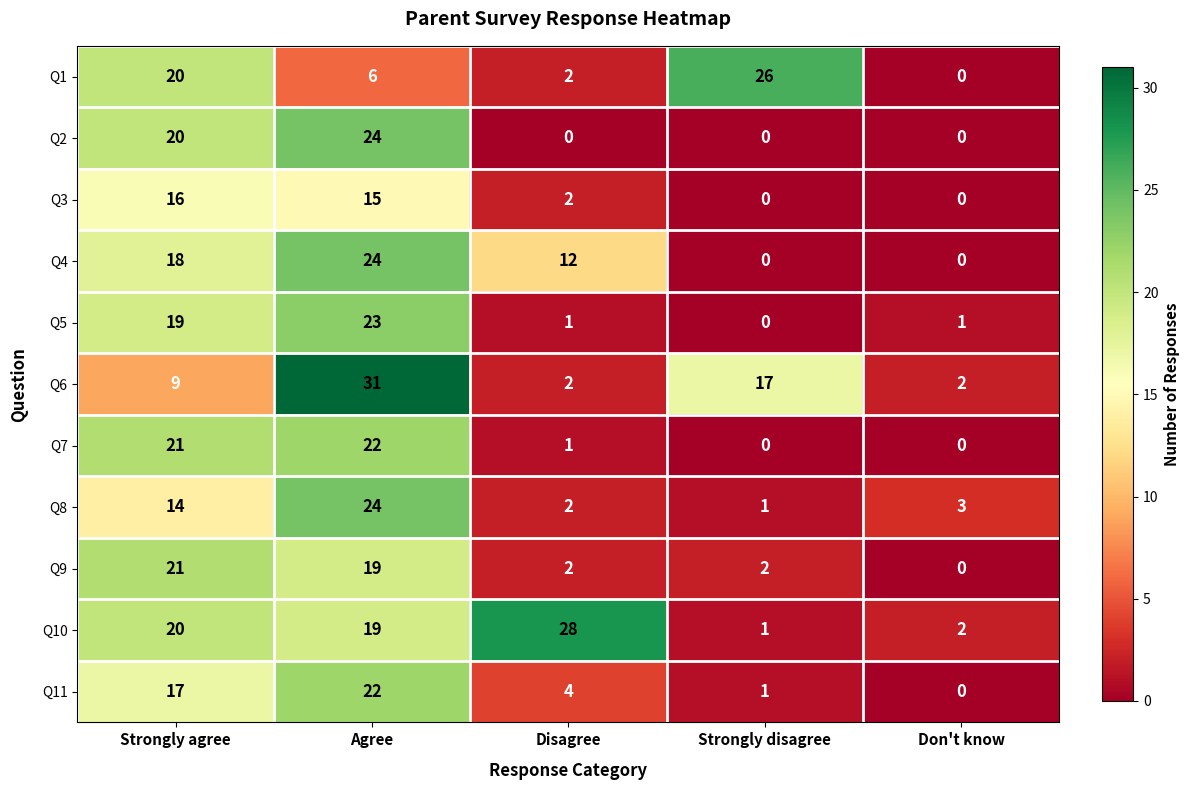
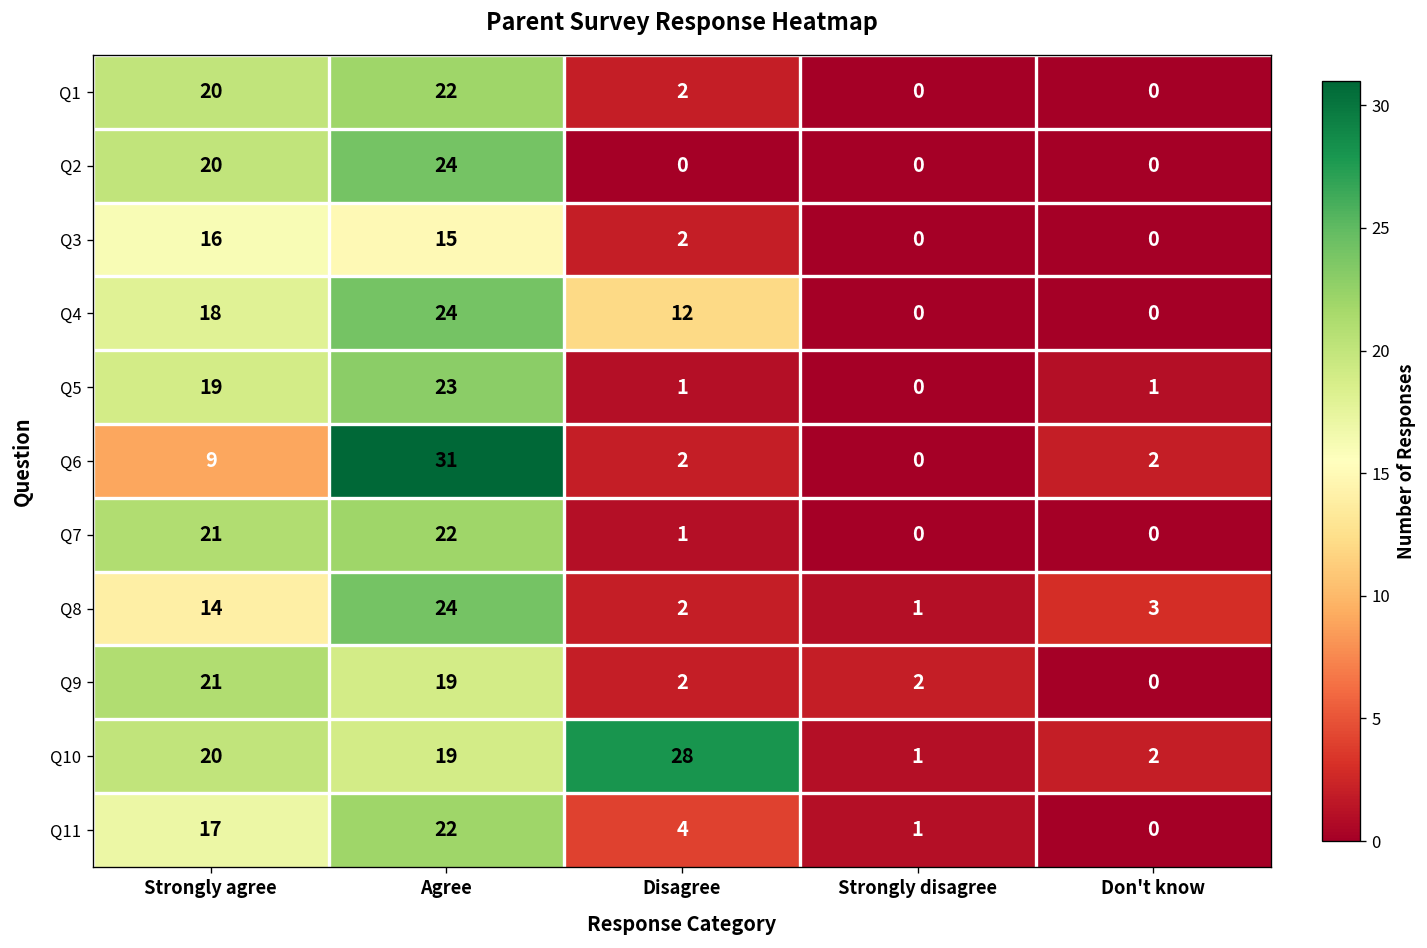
  {
    "Q1": {
      "Strongly agree": 20,
-     "Agree": 6,
+     "Agree": 22,
      "Disagree": 2,
-     "Strongly disagree": 26,
+     "Strongly disagree": 0,
      "Don't know": 0
    },
    "Q2": {
      "Strongly agree": 20,
      "Agree": 24,
      "Disagree": 0,
      "Strongly disagree": 0,
      "Don't know": 0
    },
    "Q3": {
      "Strongly agree": 16,
      "Agree": 15,
      "Disagree": 2,
      "Strongly disagree": 0,
      "Don't know": 0
    },
    "Q4": {
      "Strongly agree": 18,
      "Agree": 24,
      "Disagree": 12,
      "Strongly disagree": 0,
      "Don't know": 0
    },
    "Q5": {
      "Strongly agree": 19,
      "Agree": 23,
      "Disagree": 1,
      "Strongly disagree": 0,
      "Don't know": 1
    },
    "Q6": {
      "Strongly agree": 9,
      "Agree": 31,
      "Disagree": 2,
-     "Strongly disagree": 17,
+     "Strongly disagree": 0,
      "Don't know": 2
    },
    "Q7": {
      "Strongly agree": 21,
      "Agree": 22,
      "Disagree": 1,
      "Strongly disagree": 0,
      "Don't know": 0
    },
    "Q8": {
      "Strongly agree": 14,
      "Agree": 24,
      "Disagree": 2,
      "Strongly disagree": 1,
      "Don't know": 3
    },
    "Q9": {
      "Strongly agree": 21,
      "Agree": 19,
      "Disagree": 2,
      "Strongly disagree": 2,
      "Don't know": 0
    },
    "Q10": {
      "Strongly agree": 20,
      "Agree": 19,
      "Disagree": 28,
      "Strongly disagree": 1,
      "Don't know": 2
    },
    "Q11": {
      "Strongly agree": 17,
      "Agree": 22,
      "Disagree": 4,
      "Strongly disagree": 1,
      "Don't know": 0
    }
  }
